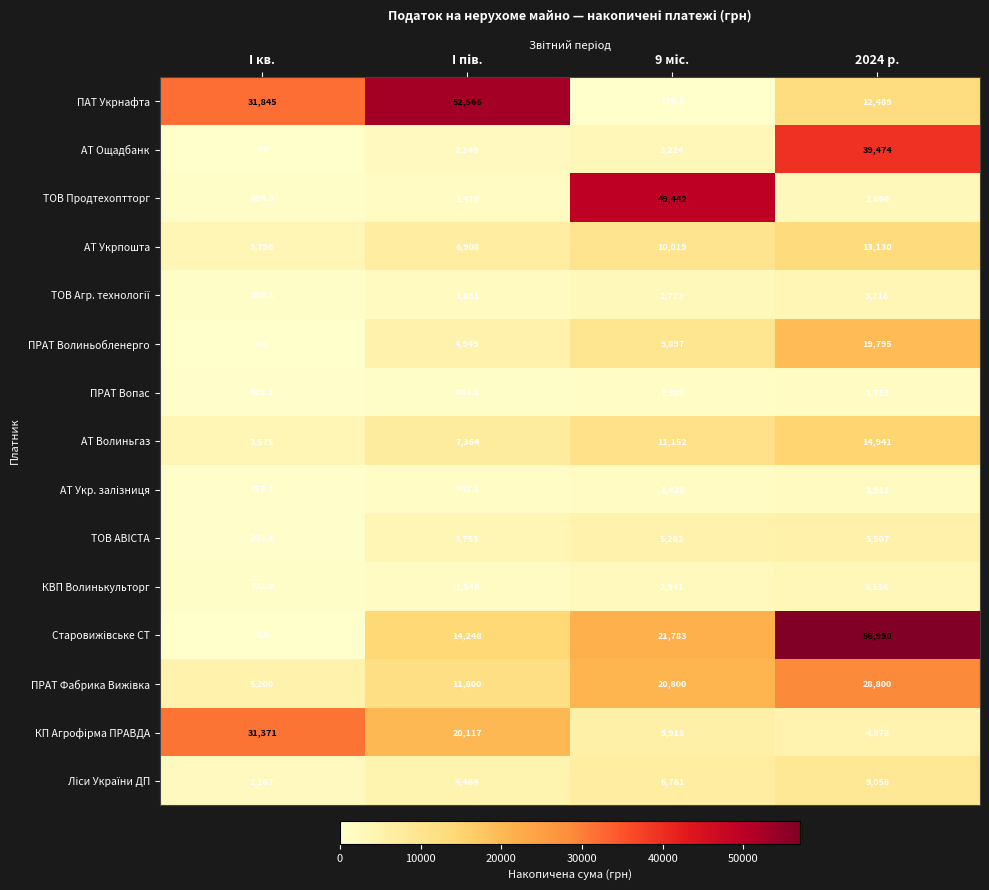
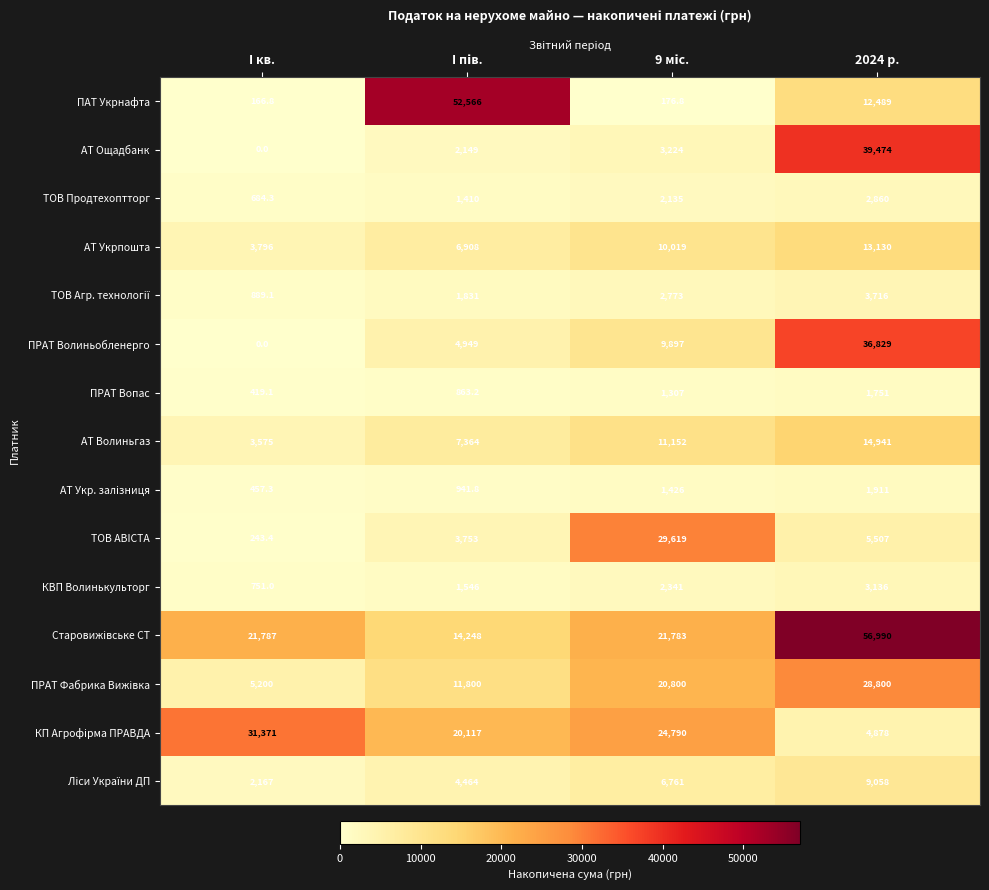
  {
    "ПАТ Укрнафта": {
-     "I кв.": "31,845",
+     "I кв.": "166.8",
      "I пів.": "52,566",
      "9 міс.": "176.8",
      "2024 р.": "12,489"
    },
    "АТ Ощадбанк": {
      "I кв.": "0.0",
      "I пів.": "2,149",
      "9 міс.": "3,224",
      "2024 р.": "39,474"
    },
    "ТОВ Продтехоптторг": {
      "I кв.": "684.3",
      "I пів.": "1,410",
-     "9 міс.": "49,442",
+     "9 міс.": "2,135",
      "2024 р.": "2,860"
    },
    "АТ Укрпошта": {
      "I кв.": "3,796",
      "I пів.": "6,908",
      "9 міс.": "10,019",
      "2024 р.": "13,130"
    },
    "ТОВ Агр. технології": {
      "I кв.": "889.1",
      "I пів.": "1,831",
      "9 міс.": "2,773",
      "2024 р.": "3,716"
    },
    "ПРАТ Волиньобленерго": {
      "I кв.": "0.0",
      "I пів.": "4,949",
      "9 міс.": "9,897",
-     "2024 р.": "19,795"
+     "2024 р.": "36,829"
    },
    "ПРАТ Вопас": {
      "I кв.": "419.1",
      "I пів.": "863.2",
      "9 міс.": "1,307",
      "2024 р.": "1,751"
    },
    "АТ Волиньгаз": {
      "I кв.": "3,575",
      "I пів.": "7,364",
      "9 міс.": "11,152",
      "2024 р.": "14,941"
    },
    "АТ Укр. залізниця": {
      "I кв.": "457.3",
      "I пів.": "941.8",
      "9 міс.": "1,426",
      "2024 р.": "1,911"
    },
    "ТОВ АВІСТА": {
      "I кв.": "243.4",
      "I пів.": "3,753",
-     "9 міс.": "5,262",
+     "9 міс.": "29,619",
      "2024 р.": "5,507"
    },
    "КВП Волинькульторг": {
      "I кв.": "751.0",
      "I пів.": "1,546",
      "9 міс.": "2,341",
      "2024 р.": "3,136"
    },
    "Старовижівське СТ": {
-     "I кв.": "0.0",
+     "I кв.": "21,787",
      "I пів.": "14,248",
      "9 міс.": "21,783",
      "2024 р.": "56,990"
    },
    "ПРАТ Фабрика Вижівка": {
      "I кв.": "5,200",
      "I пів.": "11,800",
      "9 міс.": "20,800",
      "2024 р.": "28,800"
    },
    "КП Агрофірма ПРАВДА": {
      "I кв.": "31,371",
      "I пів.": "20,117",
-     "9 міс.": "5,918",
+     "9 міс.": "24,790",
      "2024 р.": "4,878"
    },
    "Ліси України ДП": {
      "I кв.": "2,167",
      "I пів.": "4,464",
      "9 міс.": "6,761",
      "2024 р.": "9,058"
    }
  }
